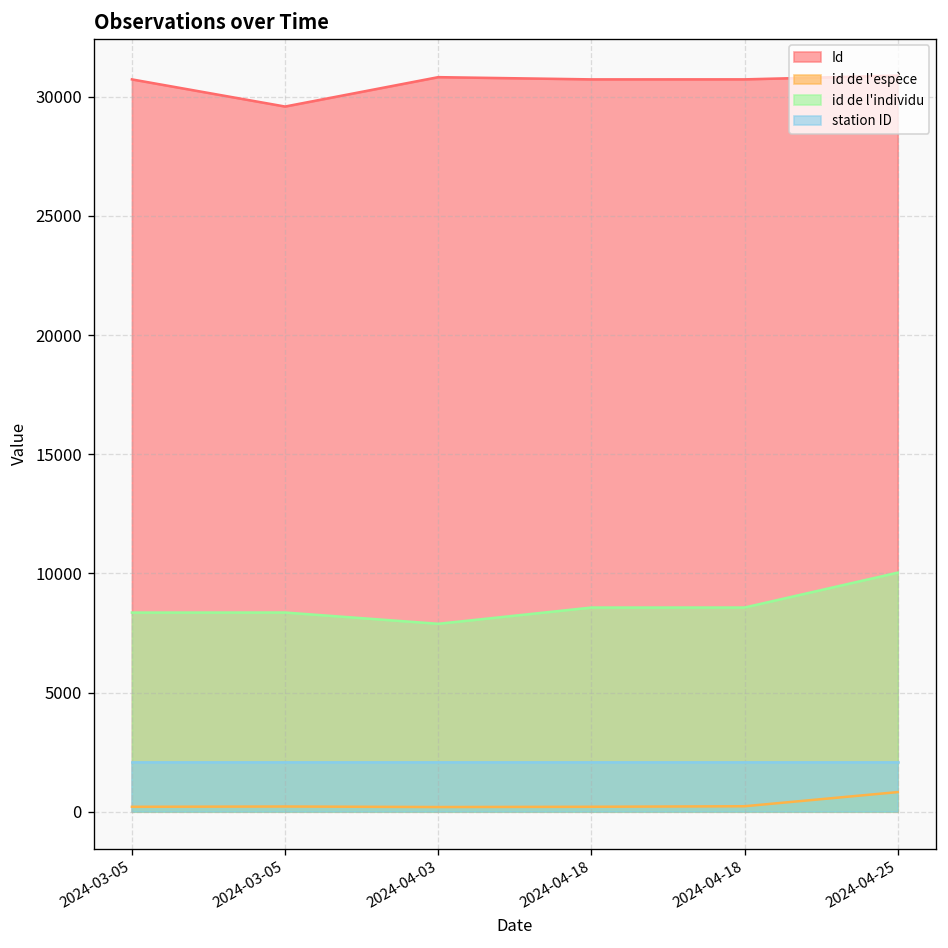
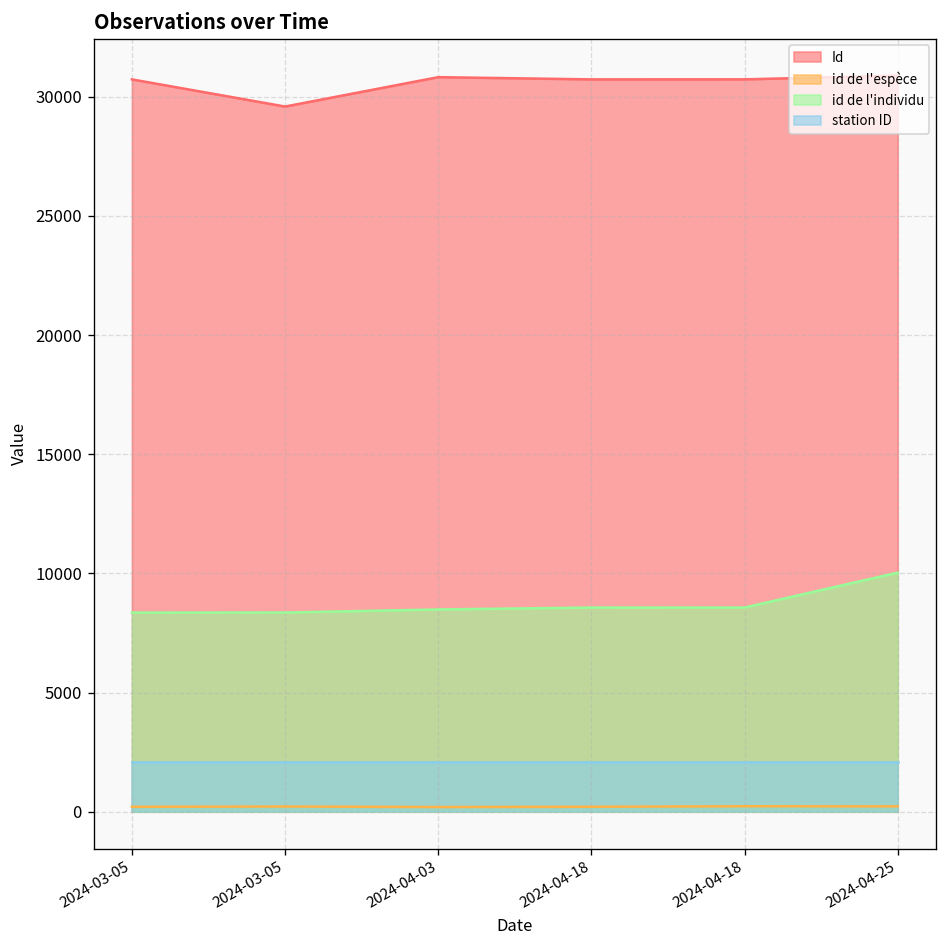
  {
    "Id": {
      "2024-04-03": 30800
    },
    "id de l'espèce": {
      "2024-04-03": 200,
-     "2024-04-25": 800
+     "2024-04-25": 200
    },
    "id de l'individu": {
-     "2024-04-03": 7900,
+     "2024-04-03": 8500,
      "2024-04-25": 10000
    },
    "station ID": {
      "2024-04-03": 2100,
      "2024-04-25": 2100
    }
  }
